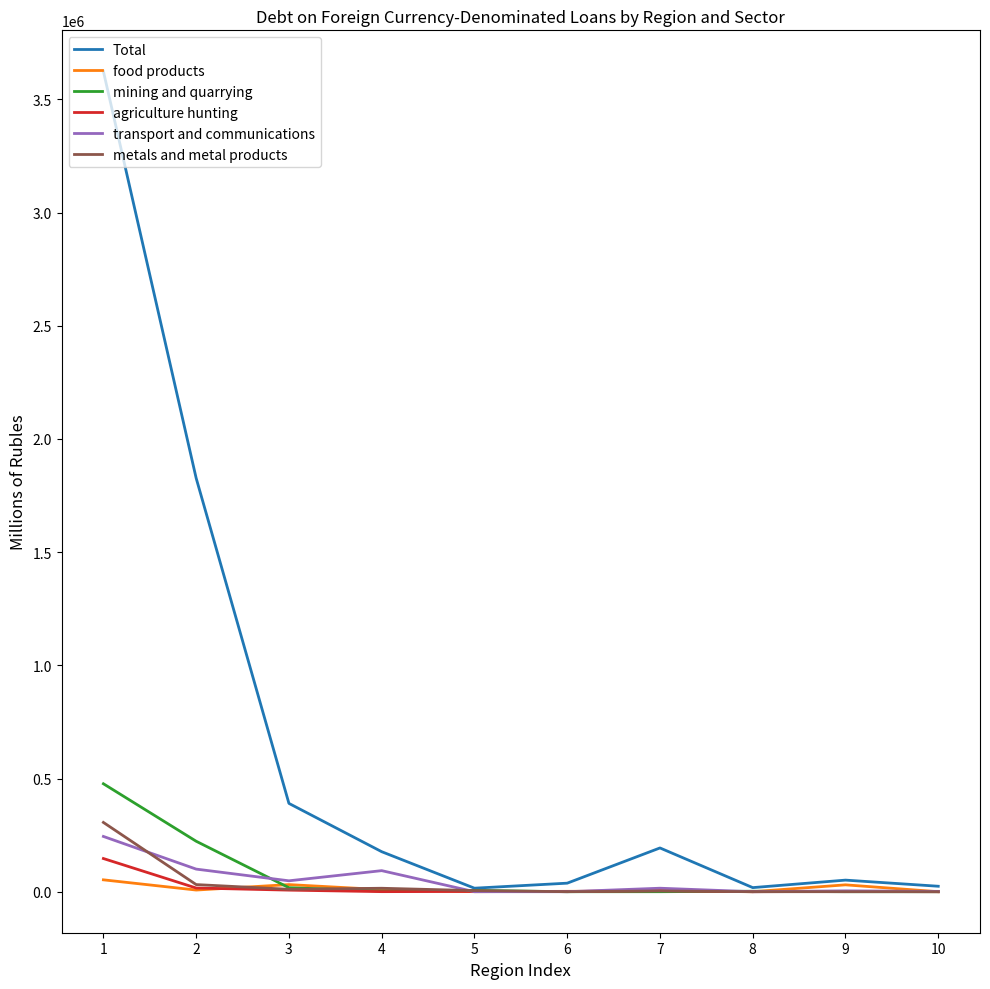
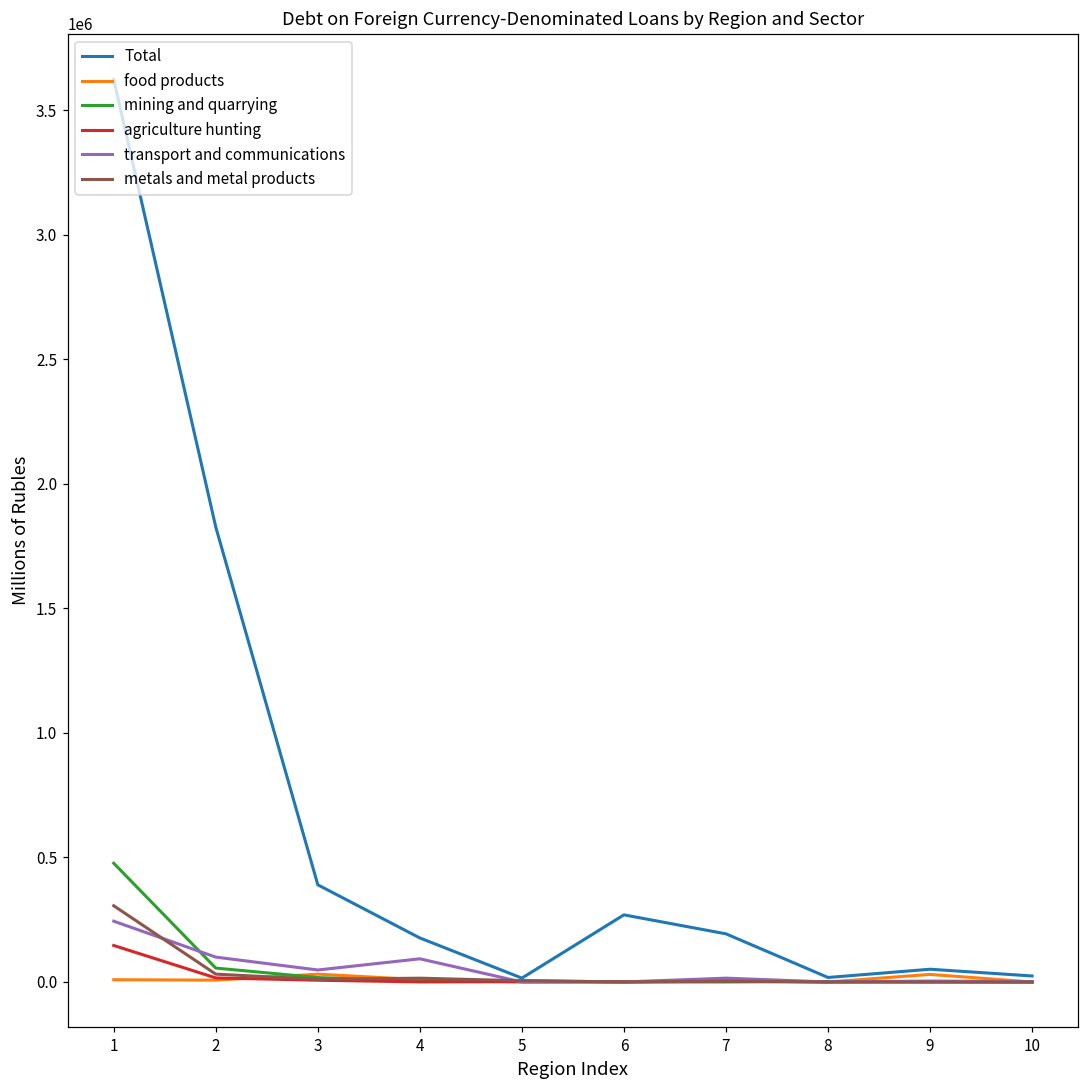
  {
    "Total": {
      "2": 1830000,
      "3": 390000,
      "4": 180000,
-     "6": 40000,
+     "6": 270000,
      "7": 190000,
      "8": 20000,
      "9": 50000,
      "10": 20000
    },
    "food products": {
-     "1": 50000,
+     "1": 10000,
      "3": 30000,
      "9": 30000
    },
    "mining and quarrying": {
      "1": 480000,
-     "2": 220000
+     "2": 60000
    },
    "agriculture hunting": {
      "1": 150000
    },
    "transport and communications": {
      "1": 240000,
      "2": 100000,
      "3": 50000,
      "4": 90000
    },
    "metals and metal products": {
      "1": 310000,
      "2": 30000
    }
  }
